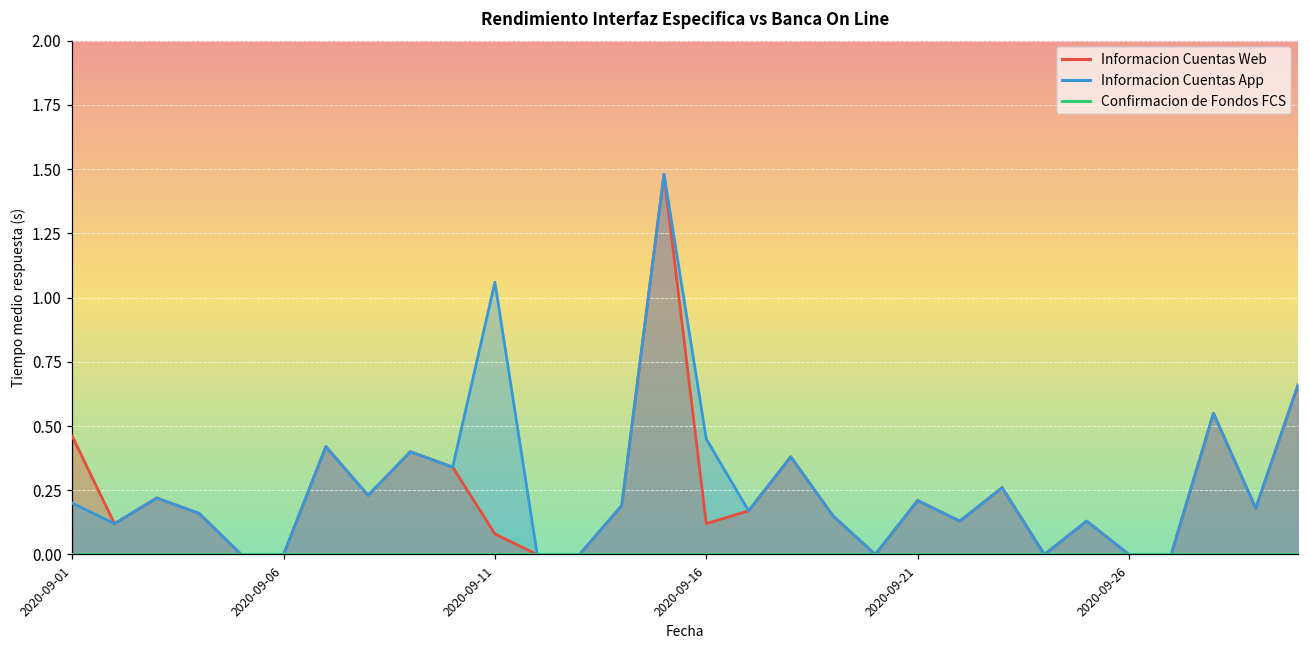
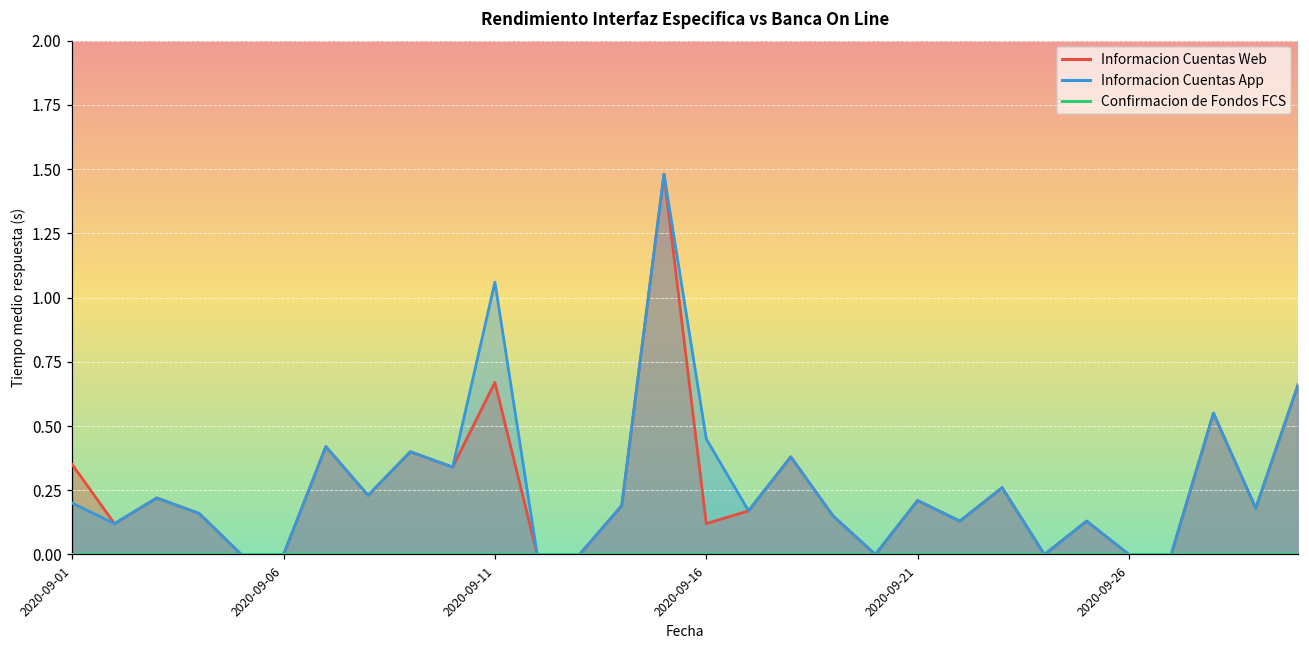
  {
    "Informacion Cuentas Web": {
-     "2020-09-01": 0.46,
-     "2020-09-11": 0.08,
+     "2020-09-01": 0.35,
+     "2020-09-11": 0.67,
      "2020-09-16": 0.12
    },
    "Informacion Cuentas App": {
      "2020-09-01": 0.20,
      "2020-09-11": 1.06,
      "2020-09-16": 0.45
    },
    "Confirmacion de Fondos FCS": {
      "2020-09-01": 0.00,
      "2020-09-11": 0.00,
      "2020-09-16": 0.00,
      "2020-09-21": 0.00
    }
  }
